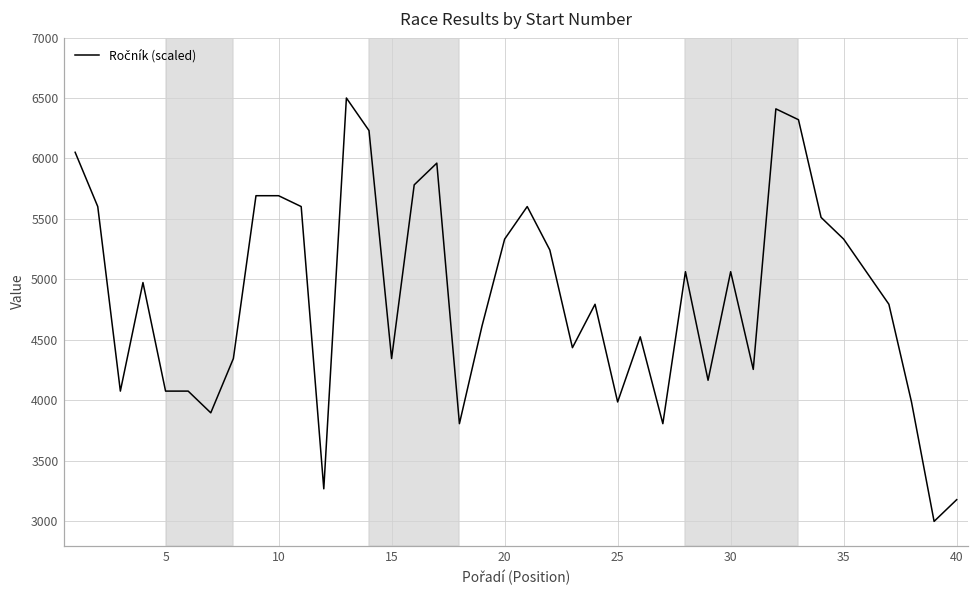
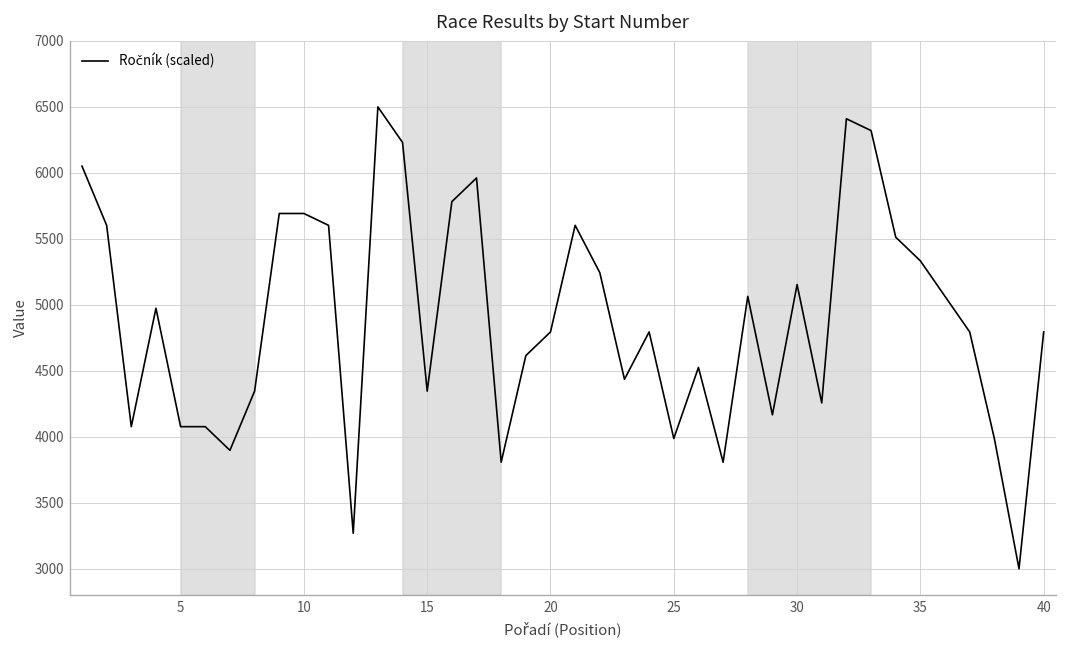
  {
    "5": 4080,
    "10": 5690,
    "15": 4350,
-   "20": 5330,
+   "20": 4790,
    "25": 3990,
-   "30": 5060,
+   "30": 5150,
    "35": 5330,
-   "40": 3180
+   "40": 4790
  }
